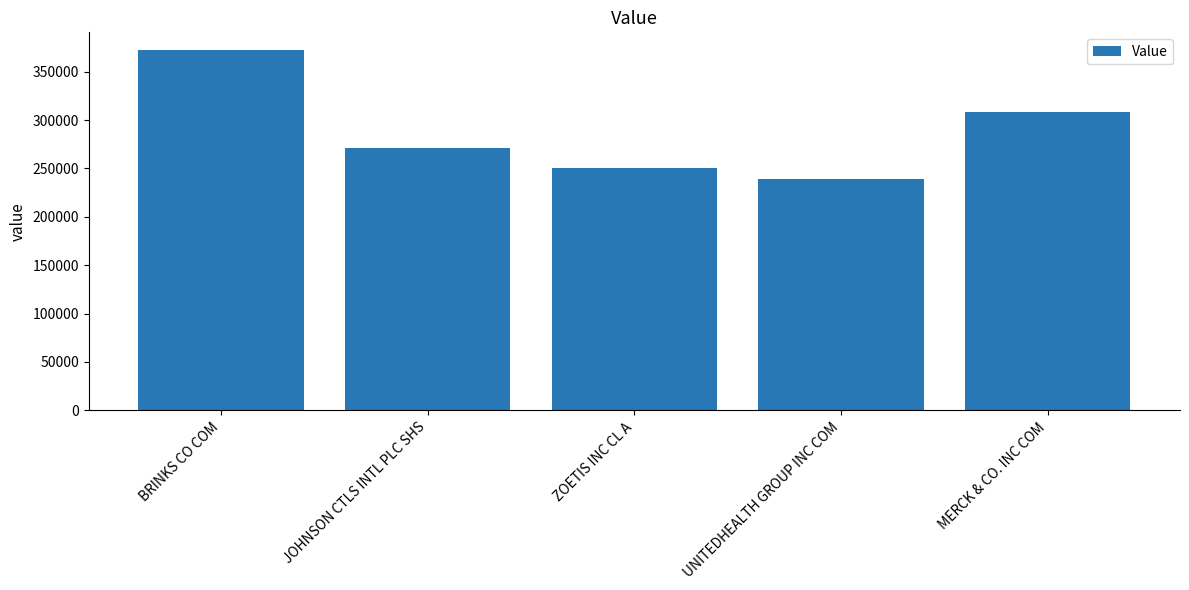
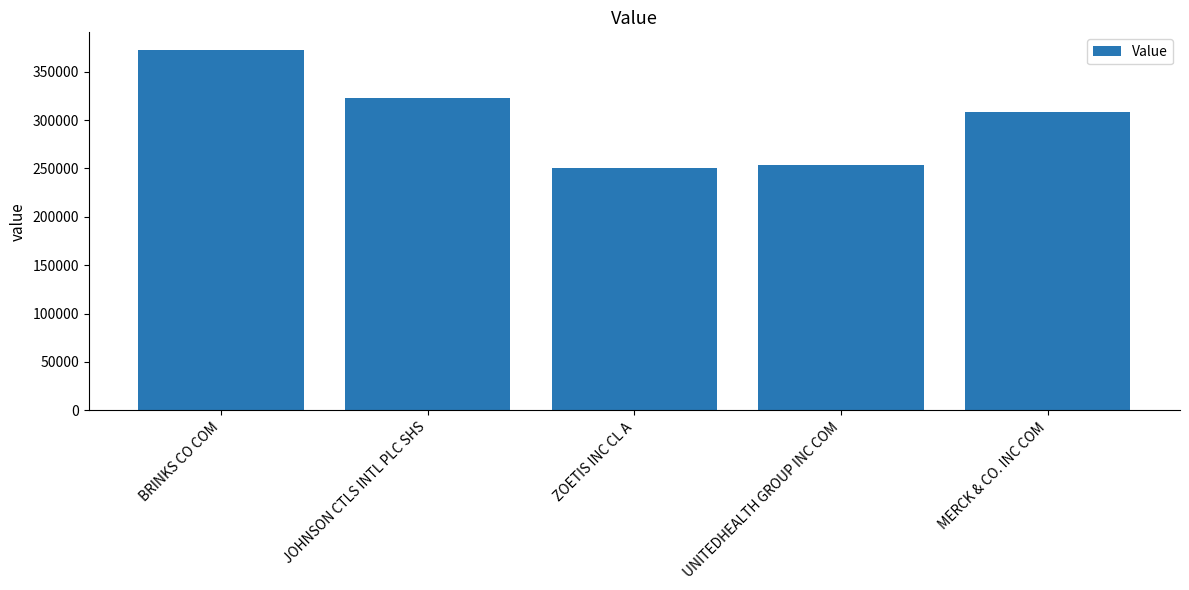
  {
    "BRINKS CO COM": 370000,
-   "JOHNSON CTLS INTL PLC SHS": 270000,
+   "JOHNSON CTLS INTL PLC SHS": 320000,
    "ZOETIS INC CL A": 250000,
-   "UNITEDHEALTH GROUP INC COM": 240000,
+   "UNITEDHEALTH GROUP INC COM": 250000,
    "MERCK & CO. INC COM": 310000
  }
